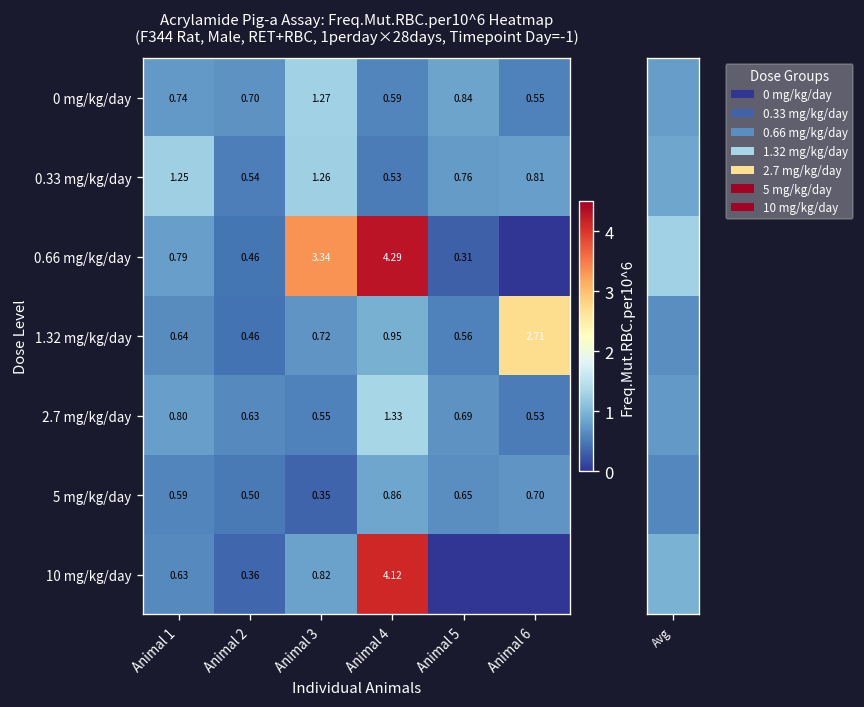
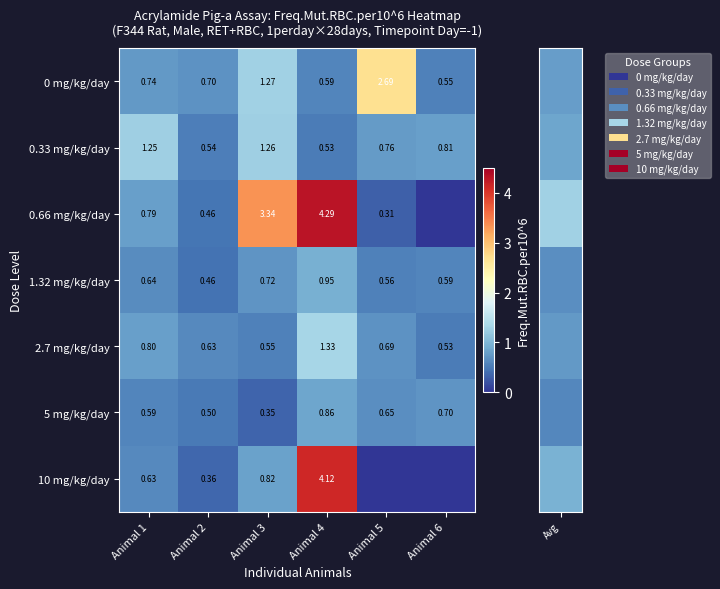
  {
    "0 mg/kg/day": {
      "Animal 1": 0.74,
      "Animal 2": 0.70,
      "Animal 3": 1.27,
      "Animal 4": 0.59,
-     "Animal 5": 0.84,
+     "Animal 5": 2.69,
      "Animal 6": 0.55
    },
    "0.33 mg/kg/day": {
      "Animal 1": 1.25,
      "Animal 2": 0.54,
      "Animal 3": 1.26,
      "Animal 4": 0.53,
      "Animal 5": 0.76,
      "Animal 6": 0.81
    },
    "0.66 mg/kg/day": {
      "Animal 1": 0.79,
      "Animal 2": 0.46,
      "Animal 3": 3.34,
      "Animal 4": 4.29,
      "Animal 5": 0.31
    },
    "1.32 mg/kg/day": {
      "Animal 1": 0.64,
      "Animal 2": 0.46,
      "Animal 3": 0.72,
      "Animal 4": 0.95,
      "Animal 5": 0.56,
-     "Animal 6": 2.71
+     "Animal 6": 0.59
    },
    "2.7 mg/kg/day": {
      "Animal 1": 0.80,
      "Animal 2": 0.63,
      "Animal 3": 0.55,
      "Animal 4": 1.33,
      "Animal 5": 0.69,
      "Animal 6": 0.53
    },
    "5 mg/kg/day": {
      "Animal 1": 0.59,
      "Animal 2": 0.50,
      "Animal 3": 0.35,
      "Animal 4": 0.86,
      "Animal 5": 0.65,
      "Animal 6": 0.70
    },
    "10 mg/kg/day": {
      "Animal 1": 0.63,
      "Animal 2": 0.36,
      "Animal 3": 0.82,
      "Animal 4": 4.12
    }
  }
